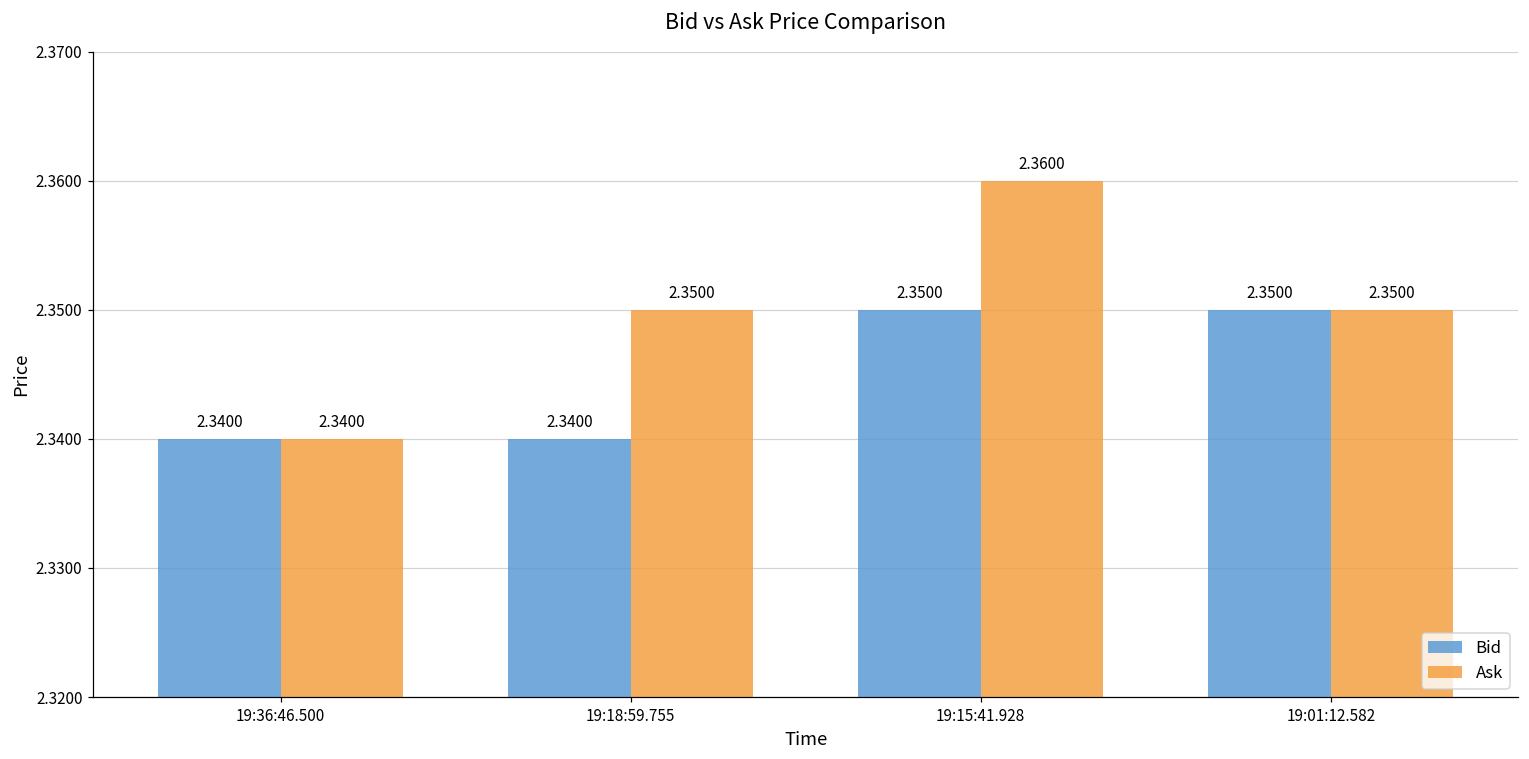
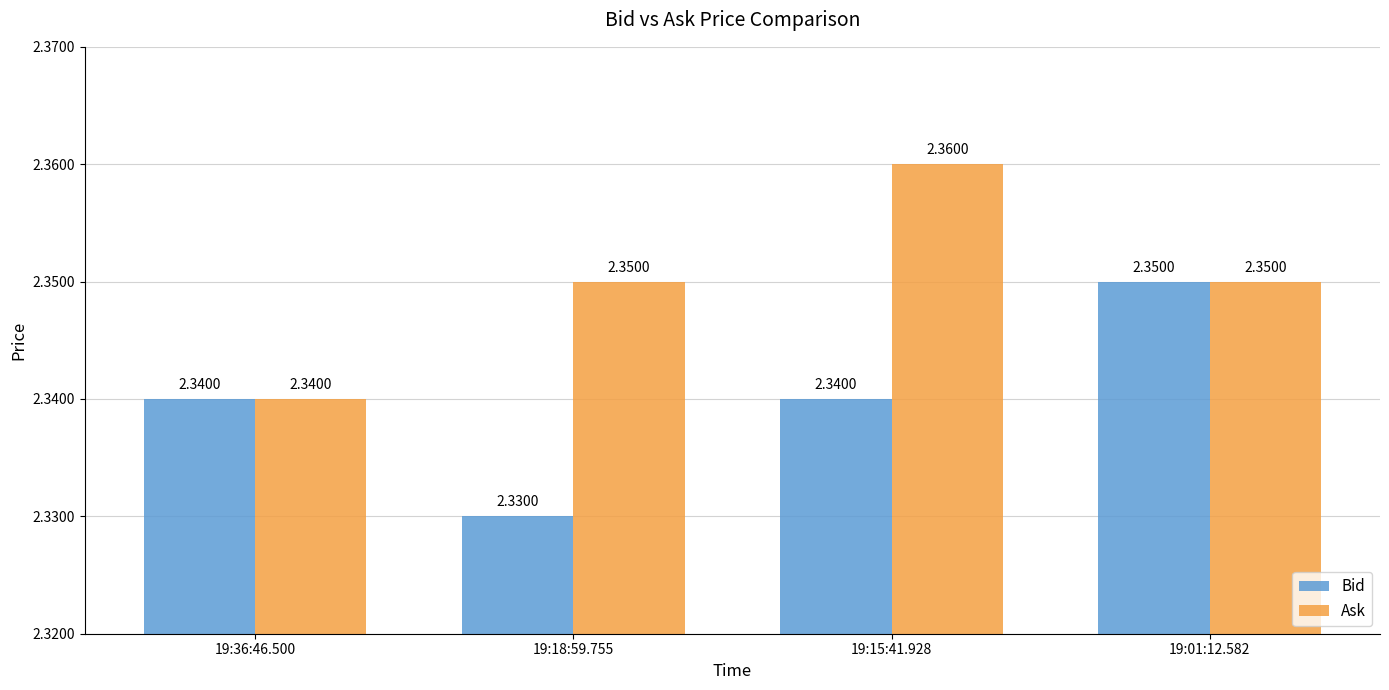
  {
    "Bid": {
      "19:36:46.500": 2.3400,
-     "19:18:59.755": 2.3400,
-     "19:15:41.928": 2.3500,
+     "19:18:59.755": 2.3300,
+     "19:15:41.928": 2.3400,
      "19:01:12.582": 2.3500
    },
    "Ask": {
      "19:36:46.500": 2.3400,
      "19:18:59.755": 2.3500,
      "19:15:41.928": 2.3600,
      "19:01:12.582": 2.3500
    }
  }
